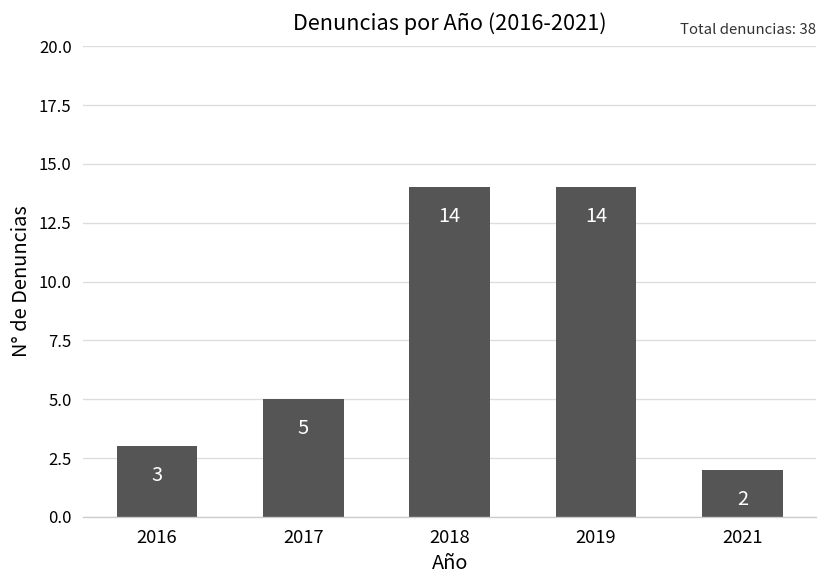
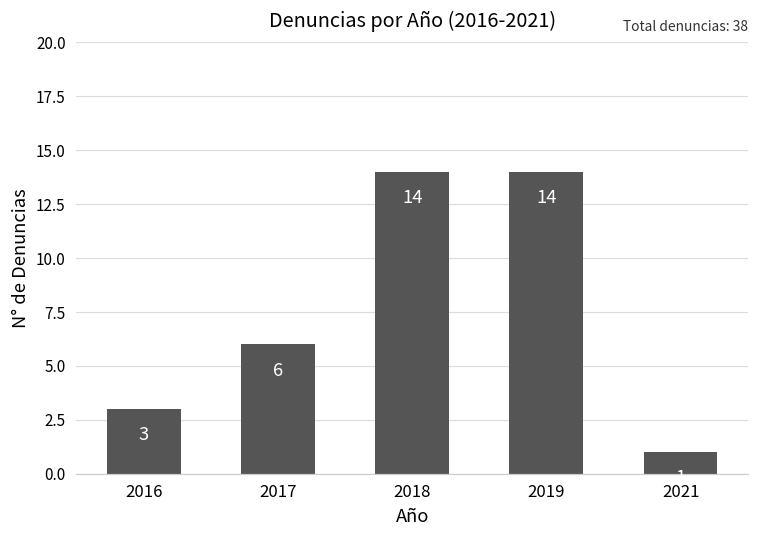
  {
    "2016": 3,
-   "2017": 5,
+   "2017": 6,
    "2018": 14,
    "2019": 14,
-   "2021": 2
+   "2021": 1
  }
